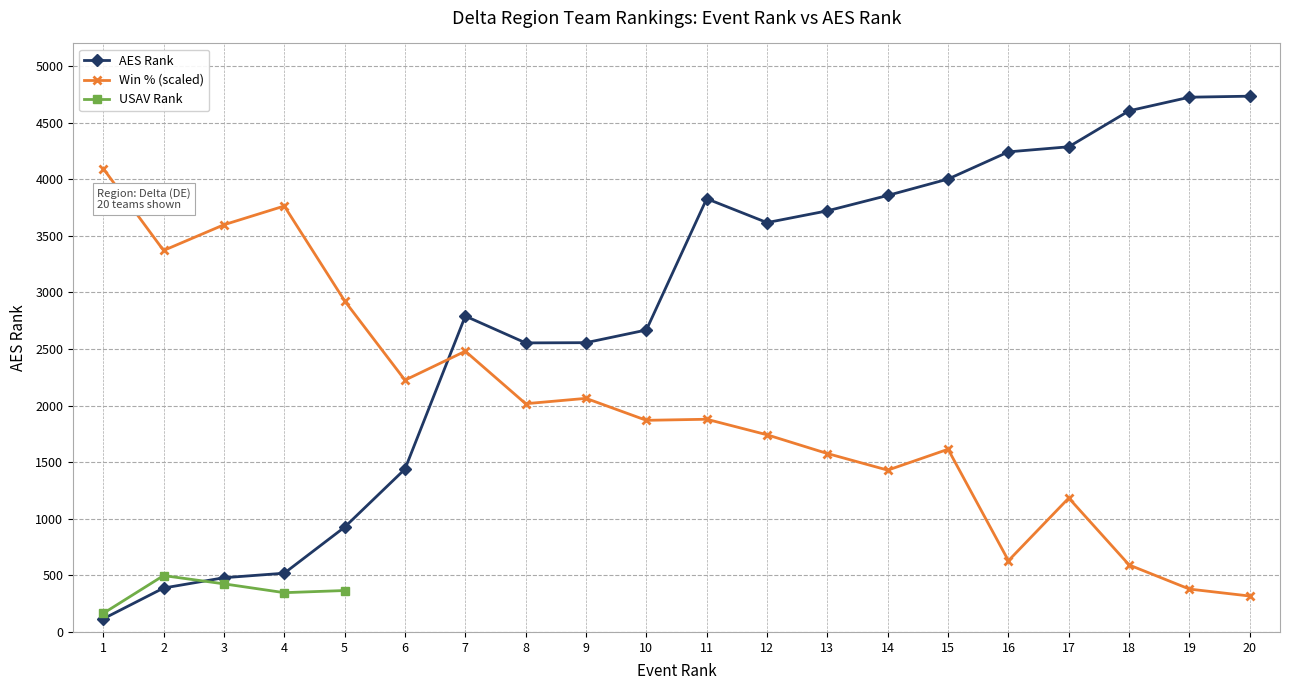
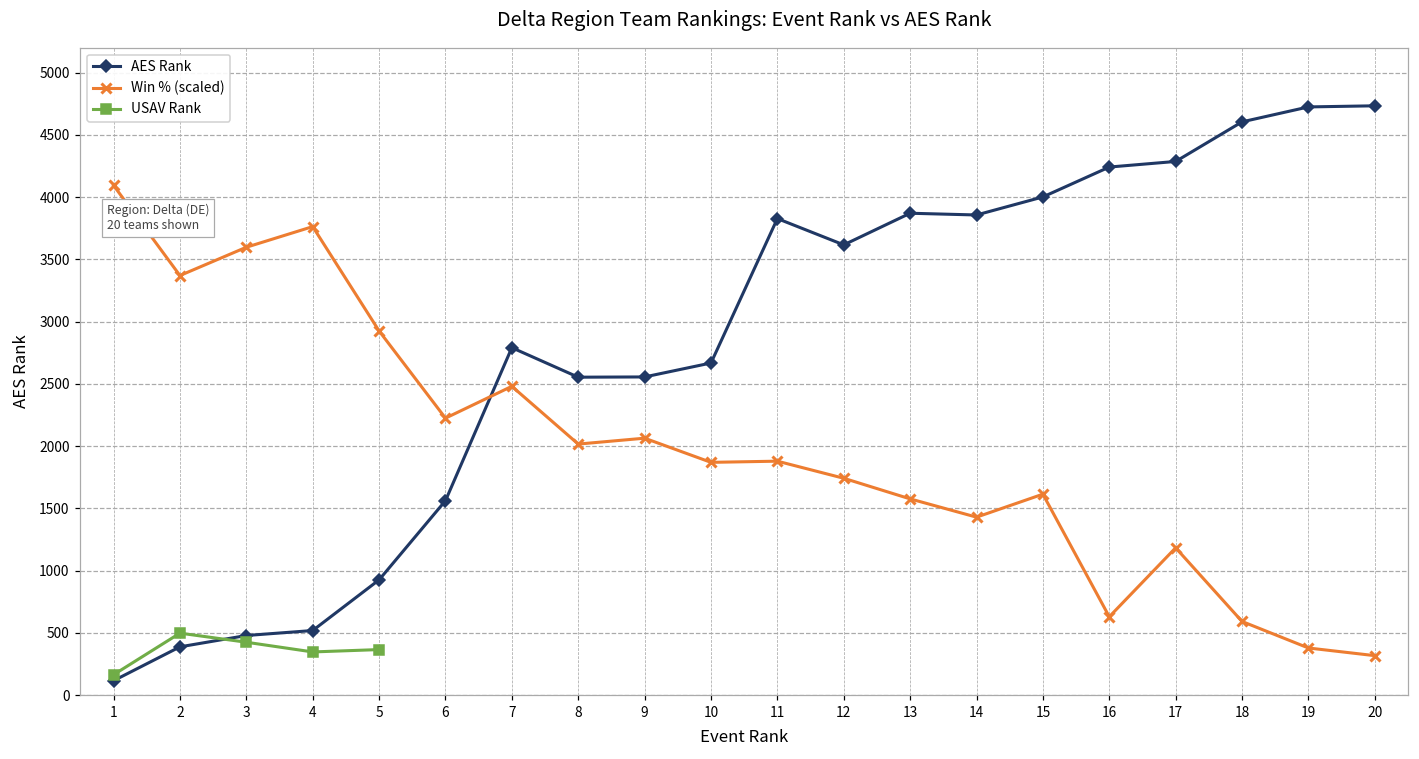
  {
    "AES Rank": {
      "1": 120,
      "2": 390,
      "3": 480,
      "4": 520,
      "5": 930,
-     "6": 1440,
+     "6": 1560,
      "7": 2790,
      "8": 2550,
      "9": 2560,
      "10": 2670,
      "11": 3830,
      "12": 3620,
-     "13": 3720,
+     "13": 3870,
      "14": 3860,
      "15": 4000,
      "16": 4240,
      "17": 4290,
      "18": 4610,
      "19": 4730,
      "20": 4730
    },
    "Win % (scaled)": {
      "2": 3370,
      "3": 3600,
      "4": 3760,
      "5": 2930,
      "6": 2220,
      "7": 2480,
      "8": 2020,
      "9": 2060,
      "10": 1870,
      "11": 1880,
      "12": 1740,
      "13": 1580,
      "14": 1430,
      "15": 1610,
      "16": 630,
      "17": 1180,
      "18": 590,
      "19": 380,
      "20": 320
    },
    "USAV Rank": {
      "1": 160,
      "2": 500,
      "3": 430,
      "4": 350,
      "5": 370
    }
  }
